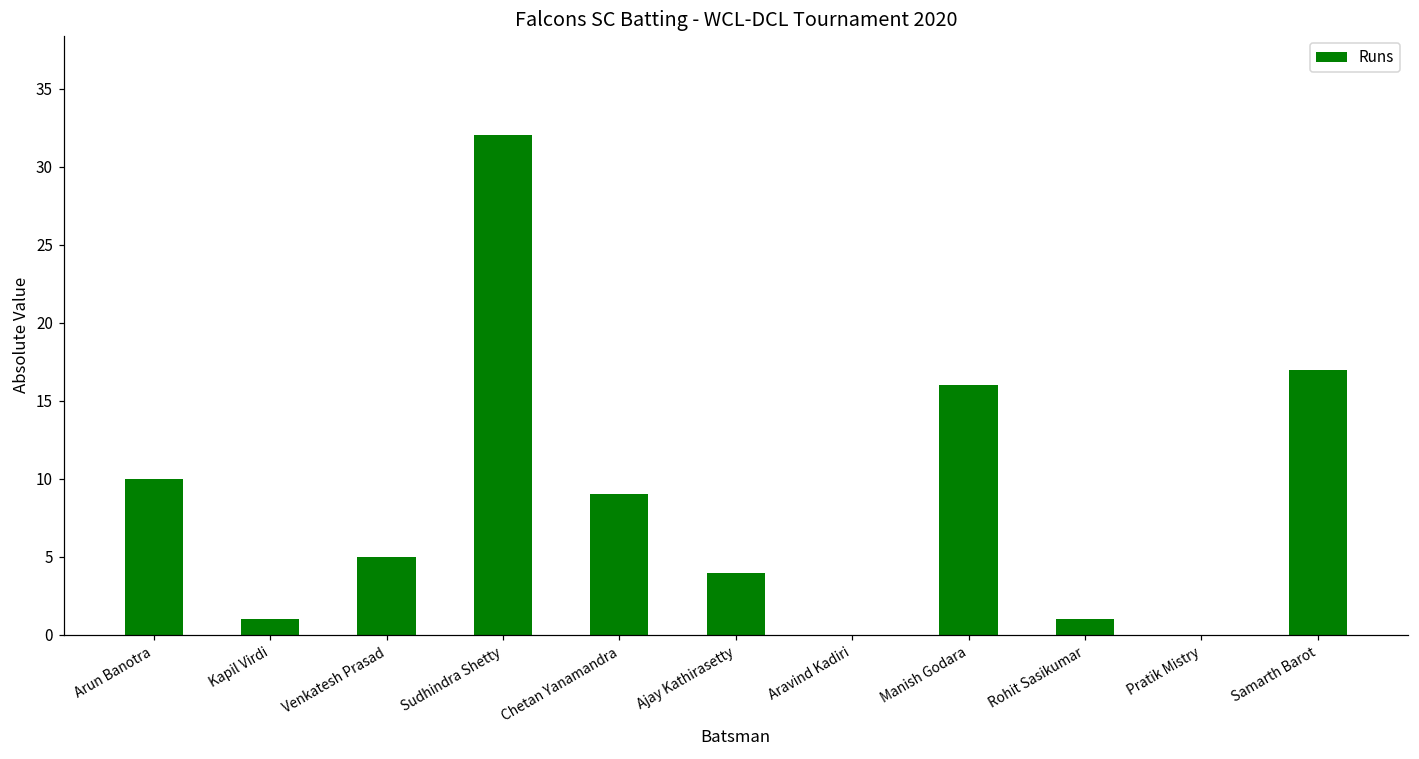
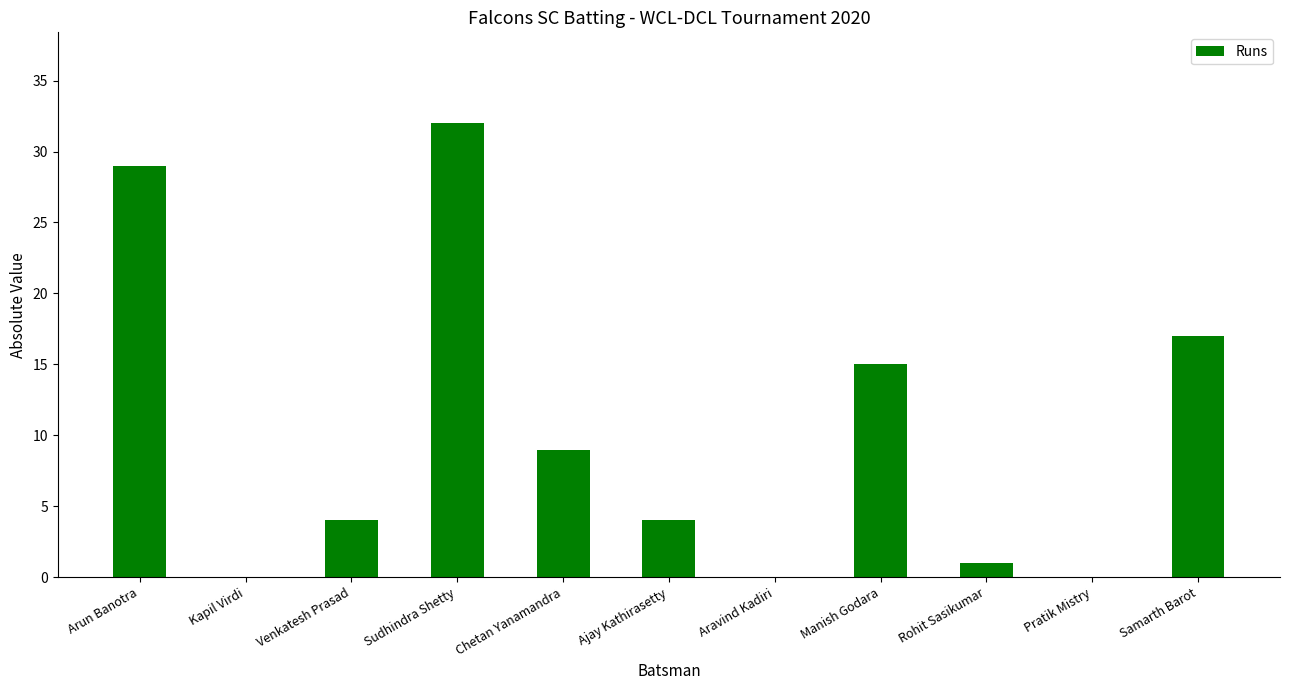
  {
-   "Arun Banotra": 10,
-   "Kapil Virdi": 1,
-   "Venkatesh Prasad": 5,
+   "Arun Banotra": 29,
+   "Kapil Virdi": 0,
+   "Venkatesh Prasad": 4,
    "Sudhindra Shetty": 32,
    "Chetan Yanamandra": 9,
    "Ajay Kathirasetty": 4,
    "Aravind Kadiri": 0,
-   "Manish Godara": 16,
+   "Manish Godara": 15,
    "Rohit Sasikumar": 1,
    "Pratik Mistry": 0,
    "Samarth Barot": 17
  }
